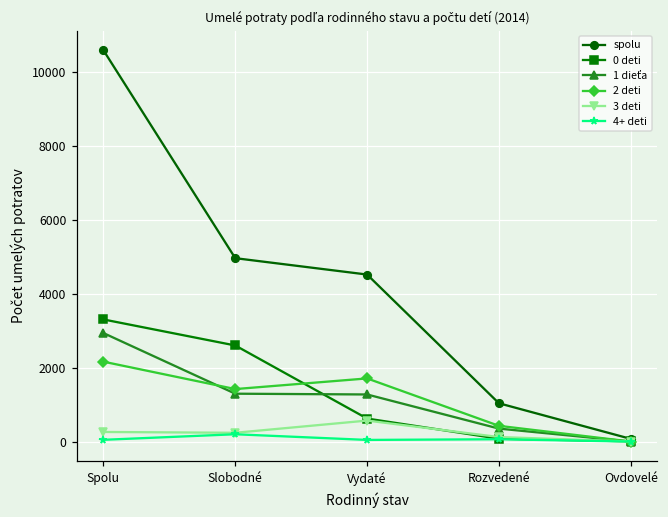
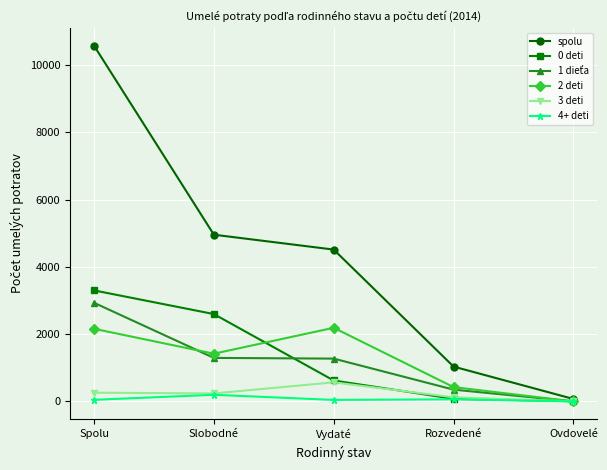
  {
    "2 deti": {
      "Spolu": 2200,
      "Slobodné": 1400,
-     "Vydaté": 1700
+     "Vydaté": 2200
    },
    "3 deti": {
      "Spolu": 300
    },
    "4+ deti": {
      "Spolu": 0,
      "Vydaté": 0
    }
  }
